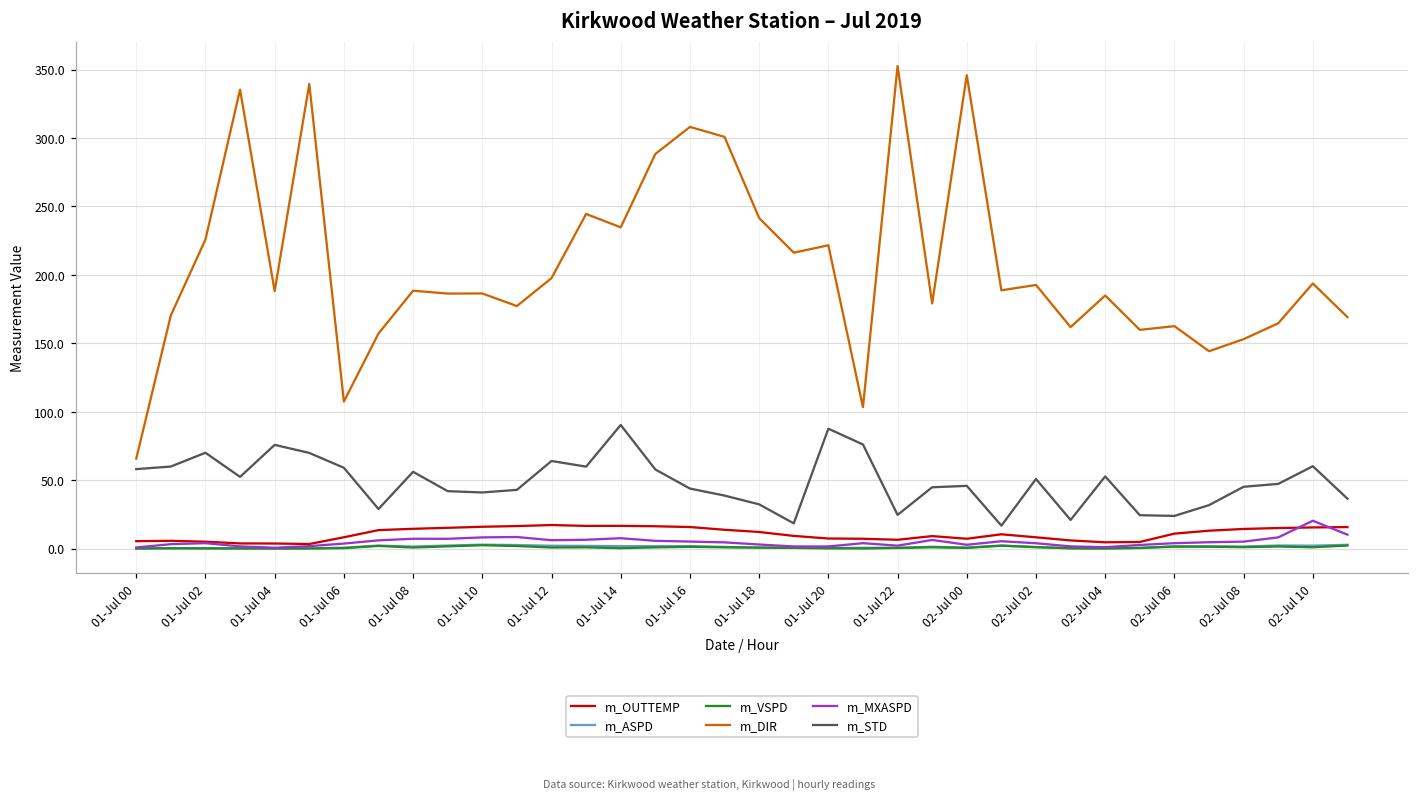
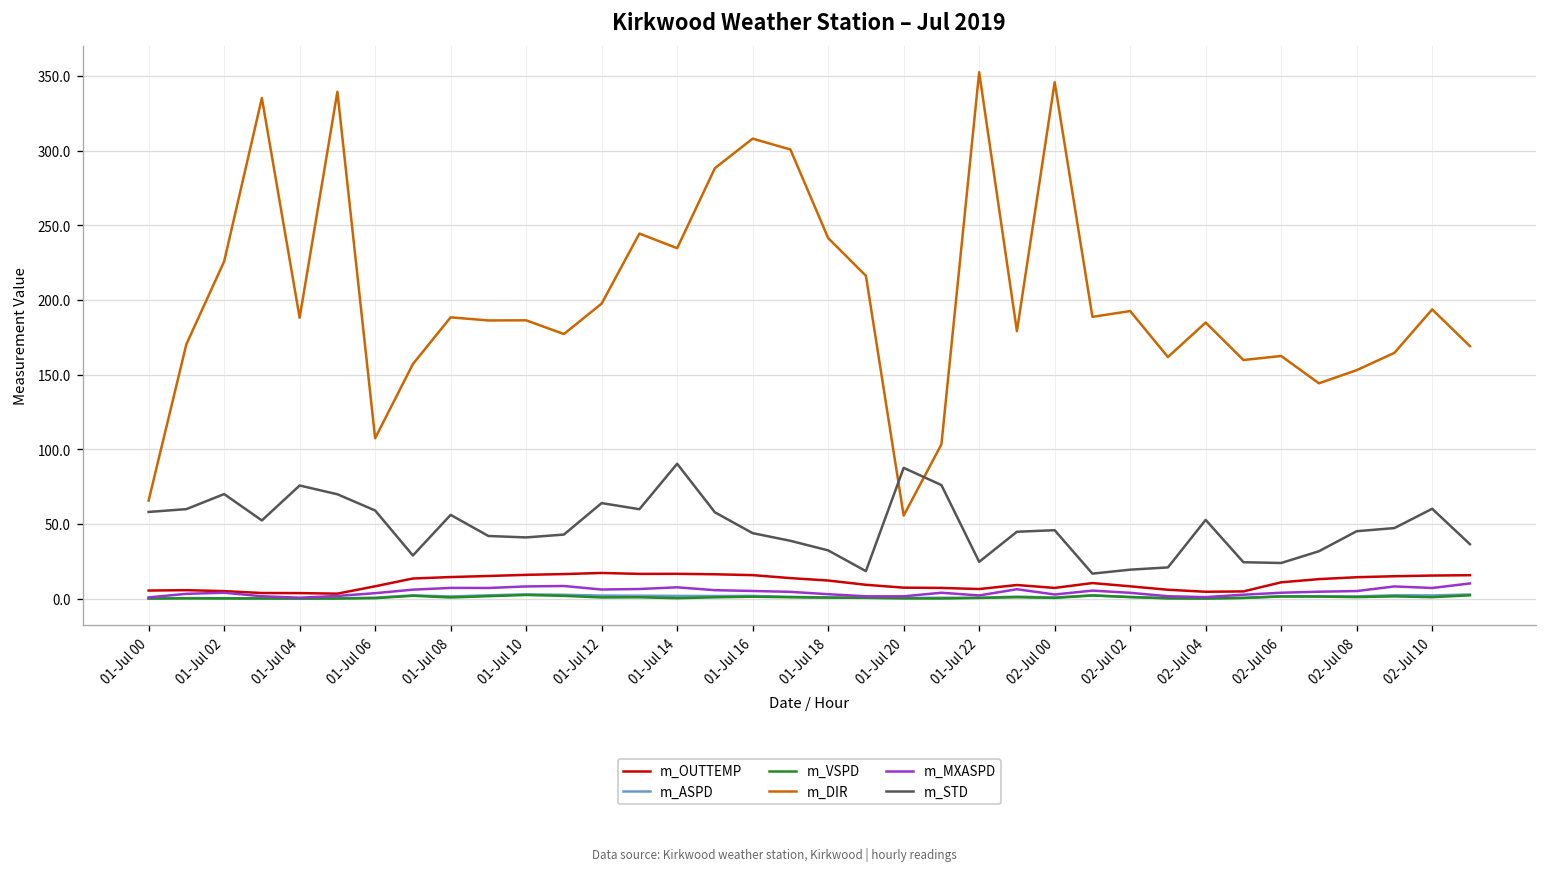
  {
    "m_OUTTEMP": {
      "01-Jul 00": 5,
      "01-Jul 04": 4,
      "01-Jul 06": 8,
      "01-Jul 08": 14,
      "01-Jul 10": 16,
      "01-Jul 12": 17,
      "01-Jul 14": 17,
      "01-Jul 16": 16,
      "01-Jul 18": 12,
      "01-Jul 20": 7,
      "01-Jul 22": 6,
      "02-Jul 00": 7,
      "02-Jul 02": 8,
      "02-Jul 04": 5,
      "02-Jul 06": 11,
      "02-Jul 08": 14,
      "02-Jul 10": 15
    },
    "m_DIR": {
      "01-Jul 00": 66,
      "01-Jul 02": 226,
      "01-Jul 04": 188,
      "01-Jul 06": 107,
      "01-Jul 08": 188,
      "01-Jul 10": 186,
      "01-Jul 12": 198,
      "01-Jul 14": 235,
      "01-Jul 16": 308,
      "01-Jul 18": 242,
-     "01-Jul 20": 222,
+     "01-Jul 20": 56,
      "01-Jul 22": 353,
      "02-Jul 00": 346,
      "02-Jul 02": 193,
      "02-Jul 04": 185,
      "02-Jul 06": 163,
      "02-Jul 08": 153,
      "02-Jul 10": 194
    },
    "m_MXASPD": {
      "01-Jul 06": 4,
      "01-Jul 08": 7,
      "01-Jul 10": 8,
      "01-Jul 12": 6,
      "01-Jul 14": 8,
      "01-Jul 16": 5,
      "01-Jul 18": 3,
      "02-Jul 02": 4,
      "02-Jul 06": 4,
      "02-Jul 08": 5,
-     "02-Jul 10": 20
+     "02-Jul 10": 7
    },
    "m_STD": {
      "01-Jul 00": 58,
      "01-Jul 02": 70,
      "01-Jul 04": 76,
      "01-Jul 06": 59,
      "01-Jul 08": 56,
      "01-Jul 10": 41,
      "01-Jul 12": 64,
      "01-Jul 14": 90,
      "01-Jul 16": 44,
      "01-Jul 18": 32,
      "01-Jul 20": 88,
      "01-Jul 22": 25,
      "02-Jul 00": 46,
-     "02-Jul 02": 51,
+     "02-Jul 02": 19,
      "02-Jul 04": 53,
      "02-Jul 06": 24,
      "02-Jul 08": 45,
      "02-Jul 10": 60
    }
  }
